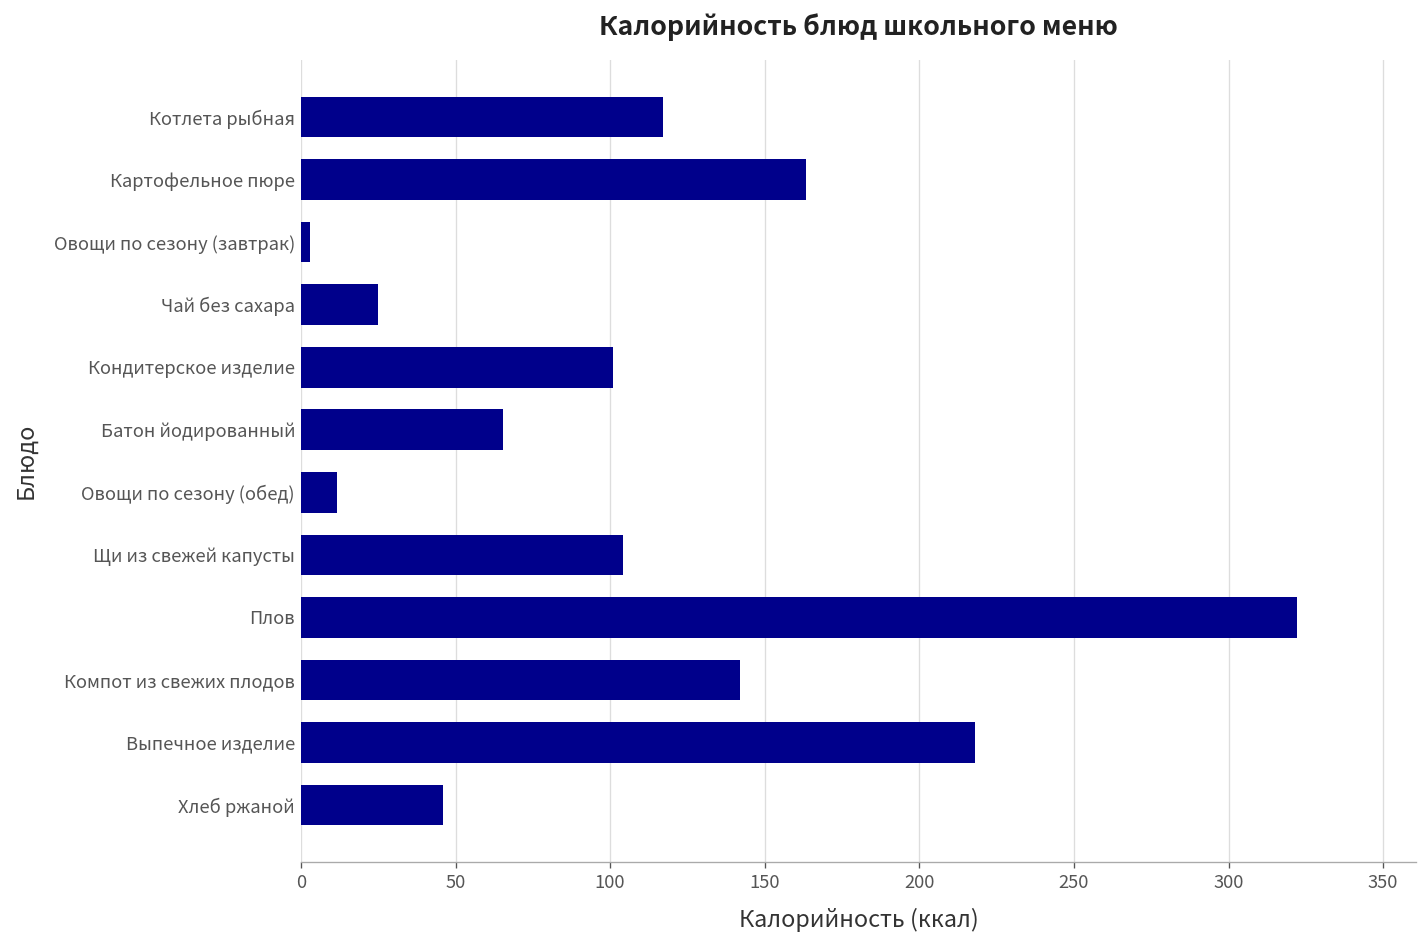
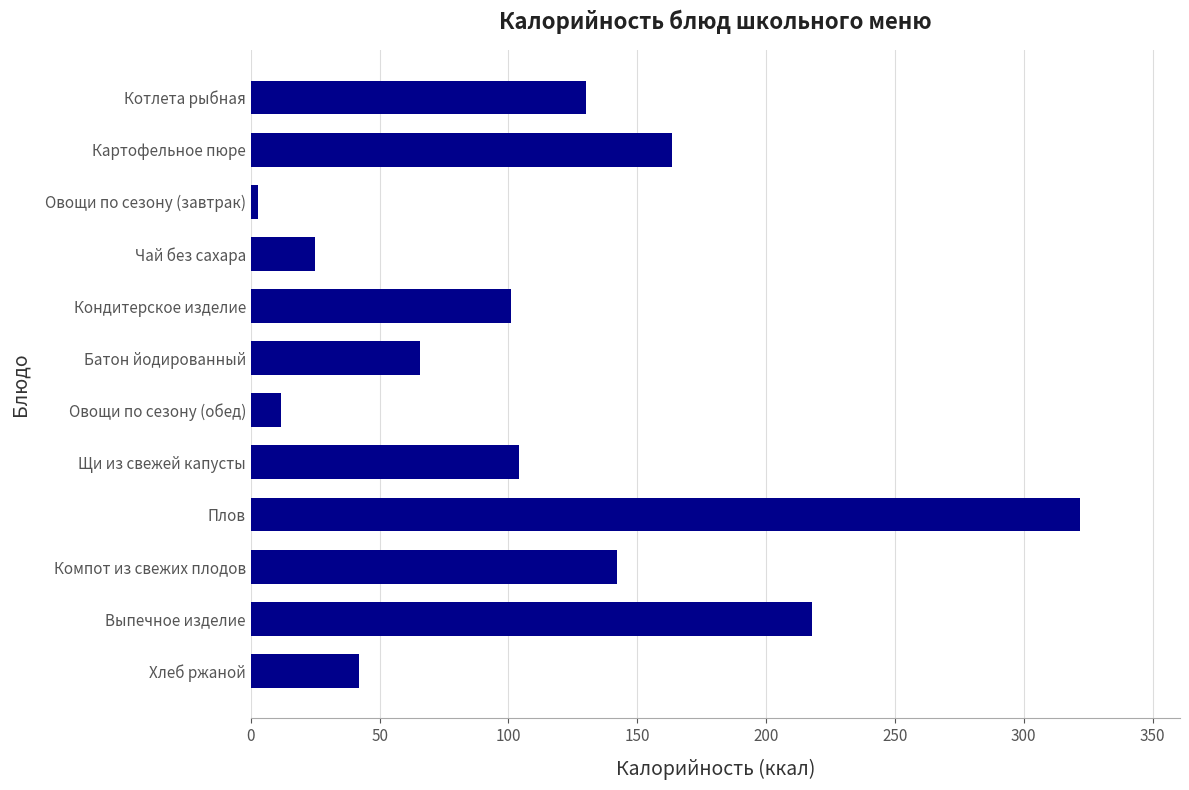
  {
-   "Котлета рыбная": 117,
+   "Котлета рыбная": 130,
    "Картофельное пюре": 164,
    "Овощи по сезону (завтрак)": 3,
    "Чай без сахара": 25,
    "Кондитерское изделие": 101,
    "Батон йодированный": 66,
    "Овощи по сезону (обед)": 12,
    "Щи из свежей капусты": 104,
    "Плов": 322,
    "Компот из свежих плодов": 142,
    "Выпечное изделие": 218,
-   "Хлеб ржаной": 46
+   "Хлеб ржаной": 42
  }
